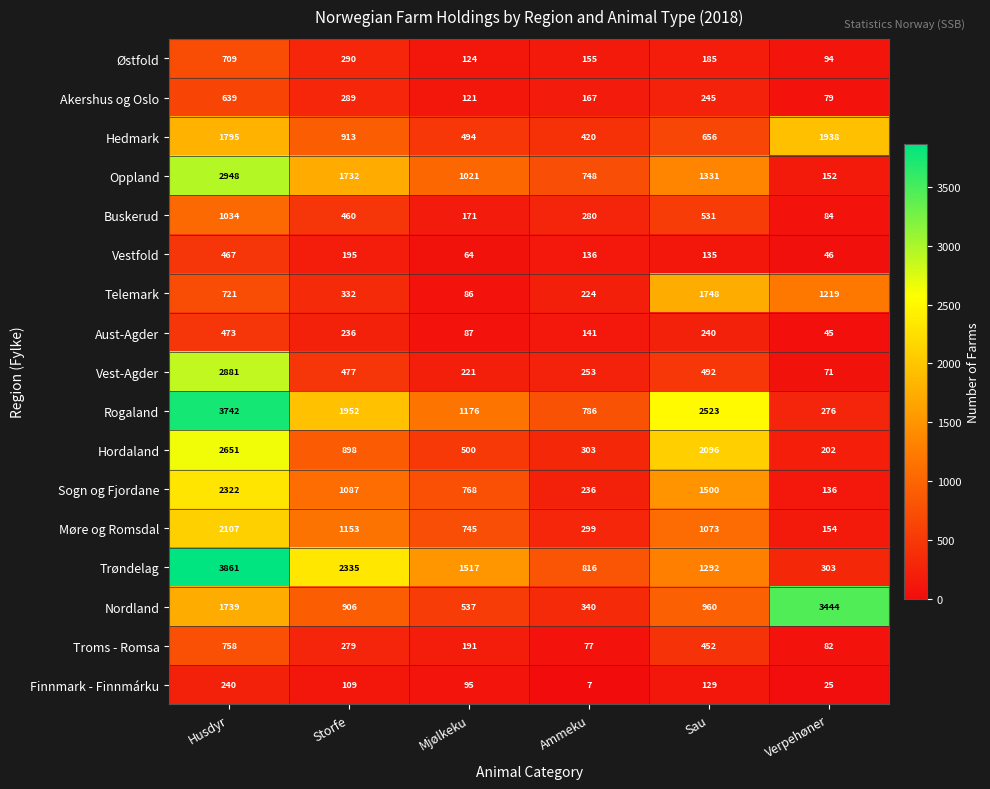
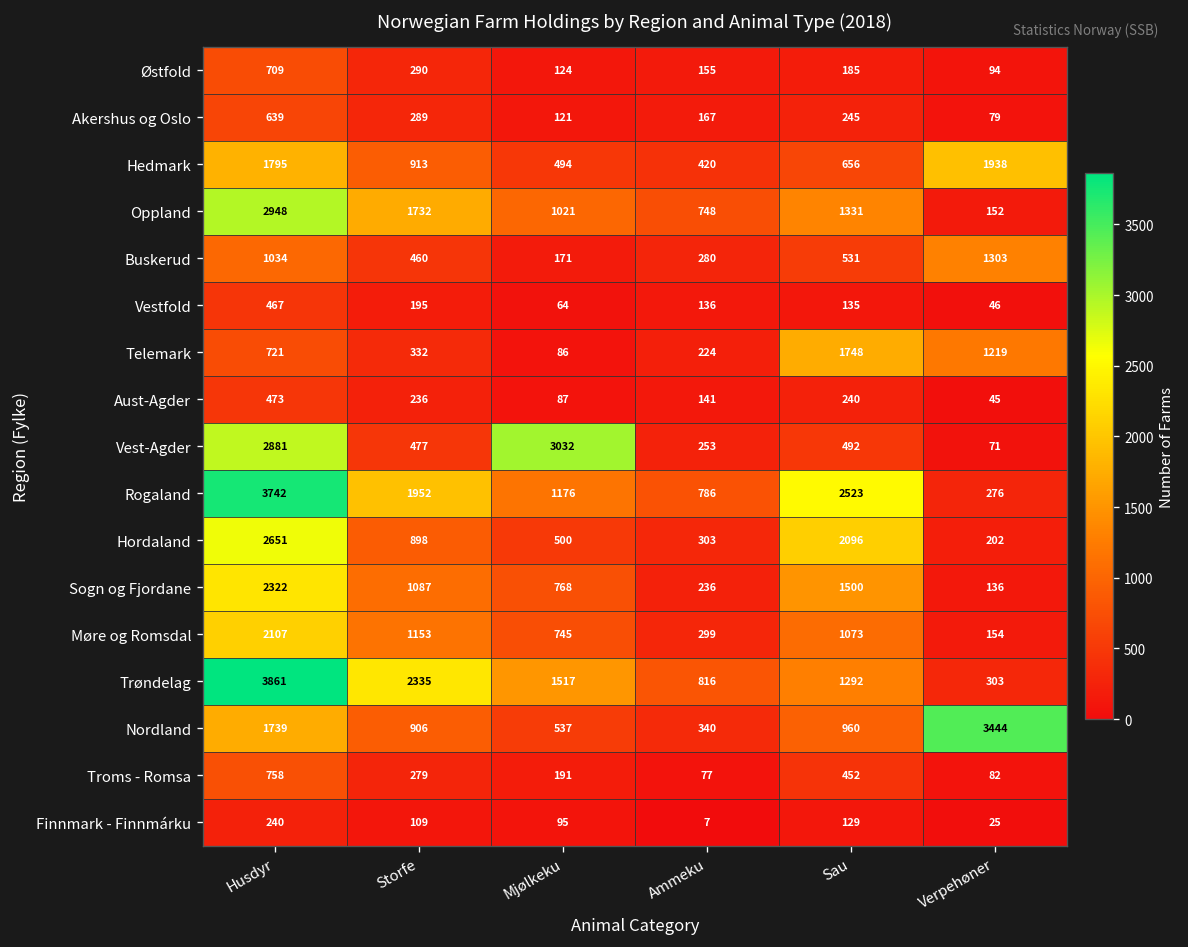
  {
    "Østfold": {
      "Husdyr": 709,
      "Storfe": 290,
      "Mjølkeku": 124,
      "Ammeku": 155,
      "Sau": 185,
      "Verpehøner": 94
    },
    "Akershus og Oslo": {
      "Husdyr": 639,
      "Storfe": 289,
      "Mjølkeku": 121,
      "Ammeku": 167,
      "Sau": 245,
      "Verpehøner": 79
    },
    "Hedmark": {
      "Husdyr": 1795,
      "Storfe": 913,
      "Mjølkeku": 494,
      "Ammeku": 420,
      "Sau": 656,
      "Verpehøner": 1938
    },
    "Oppland": {
      "Husdyr": 2948,
      "Storfe": 1732,
      "Mjølkeku": 1021,
      "Ammeku": 748,
      "Sau": 1331,
      "Verpehøner": 152
    },
    "Buskerud": {
      "Husdyr": 1034,
      "Storfe": 460,
      "Mjølkeku": 171,
      "Ammeku": 280,
      "Sau": 531,
-     "Verpehøner": 84
+     "Verpehøner": 1303
    },
    "Vestfold": {
      "Husdyr": 467,
      "Storfe": 195,
      "Mjølkeku": 64,
      "Ammeku": 136,
      "Sau": 135,
      "Verpehøner": 46
    },
    "Telemark": {
      "Husdyr": 721,
      "Storfe": 332,
      "Mjølkeku": 86,
      "Ammeku": 224,
      "Sau": 1748,
      "Verpehøner": 1219
    },
    "Aust-Agder": {
      "Husdyr": 473,
      "Storfe": 236,
      "Mjølkeku": 87,
      "Ammeku": 141,
      "Sau": 240,
      "Verpehøner": 45
    },
    "Vest-Agder": {
      "Husdyr": 2881,
      "Storfe": 477,
-     "Mjølkeku": 221,
+     "Mjølkeku": 3032,
      "Ammeku": 253,
      "Sau": 492,
      "Verpehøner": 71
    },
    "Rogaland": {
      "Husdyr": 3742,
      "Storfe": 1952,
      "Mjølkeku": 1176,
      "Ammeku": 786,
      "Sau": 2523,
      "Verpehøner": 276
    },
    "Hordaland": {
      "Husdyr": 2651,
      "Storfe": 898,
      "Mjølkeku": 500,
      "Ammeku": 303,
      "Sau": 2096,
      "Verpehøner": 202
    },
    "Sogn og Fjordane": {
      "Husdyr": 2322,
      "Storfe": 1087,
      "Mjølkeku": 768,
      "Ammeku": 236,
      "Sau": 1500,
      "Verpehøner": 136
    },
    "Møre og Romsdal": {
      "Husdyr": 2107,
      "Storfe": 1153,
      "Mjølkeku": 745,
      "Ammeku": 299,
      "Sau": 1073,
      "Verpehøner": 154
    },
    "Trøndelag": {
      "Husdyr": 3861,
      "Storfe": 2335,
      "Mjølkeku": 1517,
      "Ammeku": 816,
      "Sau": 1292,
      "Verpehøner": 303
    },
    "Nordland": {
      "Husdyr": 1739,
      "Storfe": 906,
      "Mjølkeku": 537,
      "Ammeku": 340,
      "Sau": 960,
      "Verpehøner": 3444
    },
    "Troms - Romsa": {
      "Husdyr": 758,
      "Storfe": 279,
      "Mjølkeku": 191,
      "Ammeku": 77,
      "Sau": 452,
      "Verpehøner": 82
    },
    "Finnmark - Finnmárku": {
      "Husdyr": 240,
      "Storfe": 109,
      "Mjølkeku": 95,
      "Ammeku": 7,
      "Sau": 129,
      "Verpehøner": 25
    }
  }
